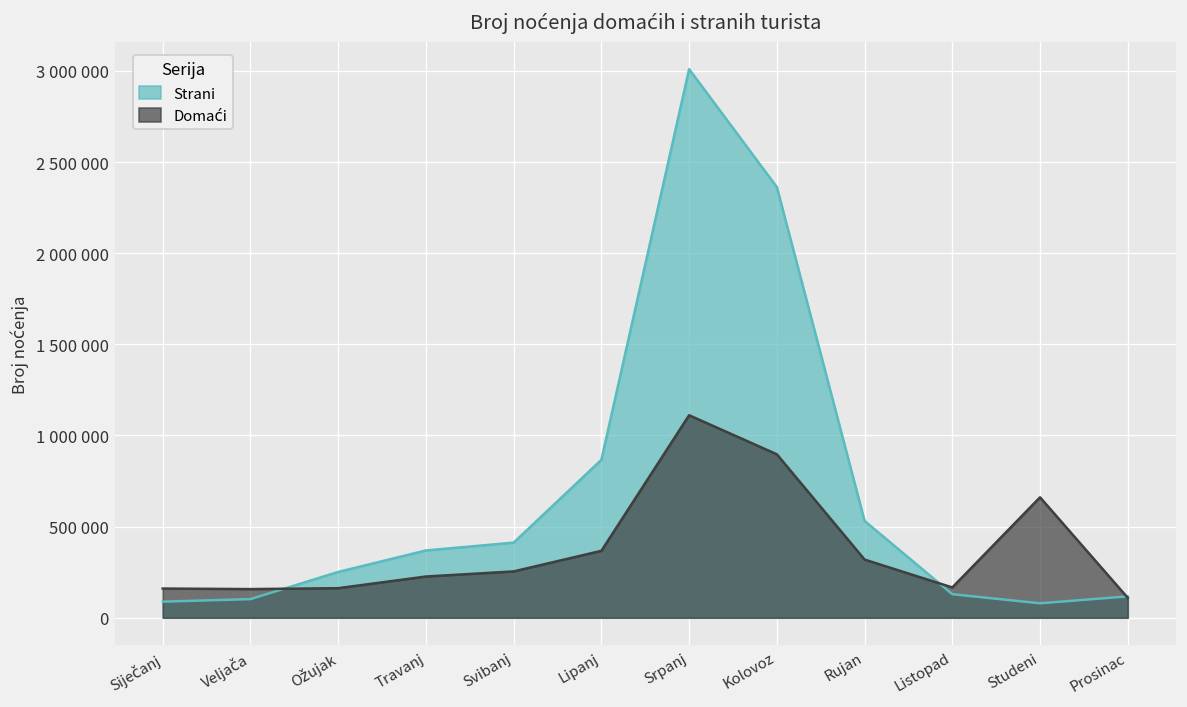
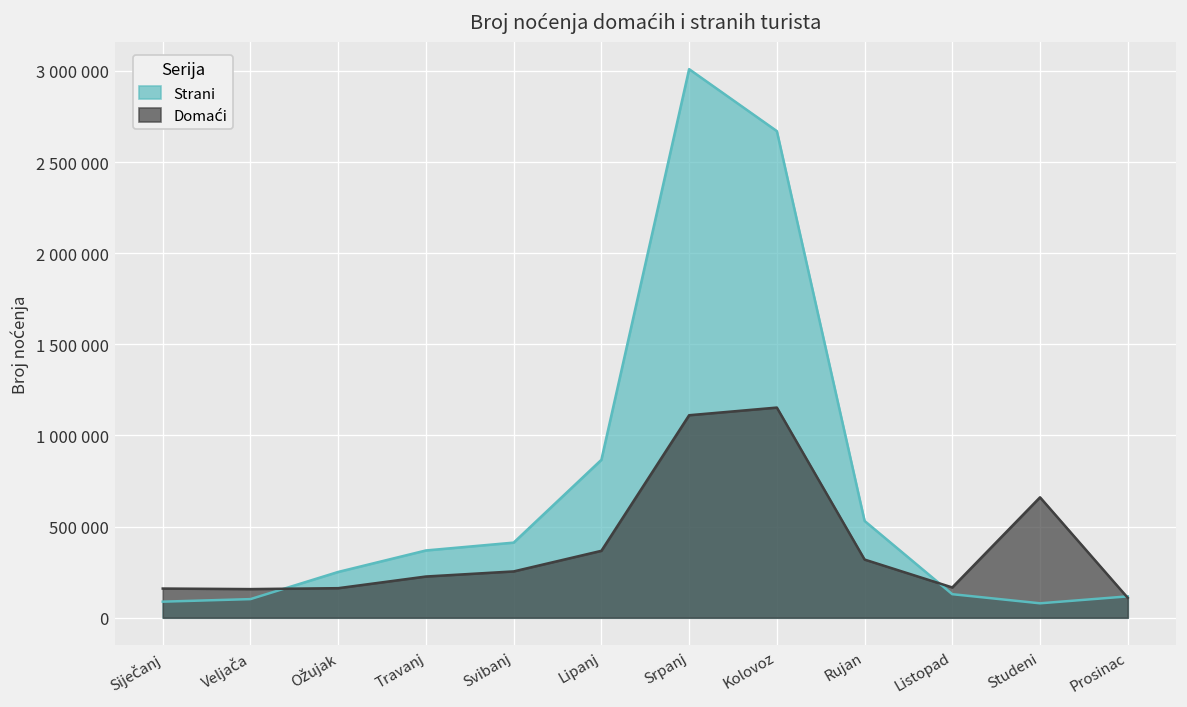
  {
    "Strani": {
      "Siječanj": 90000,
      "Veljača": 100000,
      "Ožujak": 250000,
      "Travanj": 370000,
      "Svibanj": 410000,
      "Lipanj": 870000,
      "Srpanj": 3010000,
-     "Kolovoz": 2360000,
+     "Kolovoz": 2670000,
      "Rujan": 530000,
      "Listopad": 130000,
      "Studeni": 80000
    },
    "Domaći": {
      "Siječanj": 160000,
      "Veljača": 160000,
      "Ožujak": 160000,
      "Travanj": 230000,
      "Svibanj": 250000,
      "Lipanj": 370000,
      "Srpanj": 1110000,
-     "Kolovoz": 900000,
+     "Kolovoz": 1150000,
      "Rujan": 320000,
      "Listopad": 170000,
      "Studeni": 660000
    }
  }
